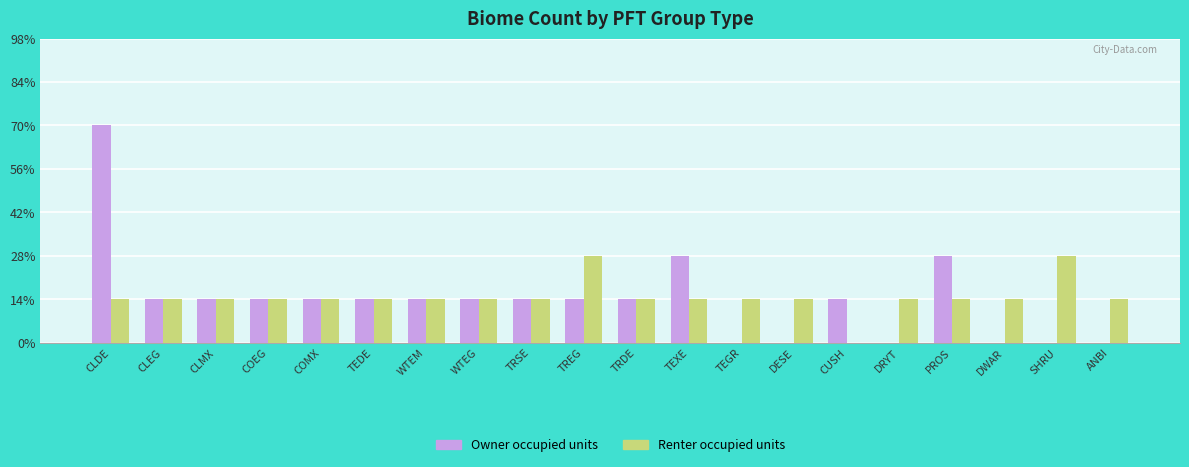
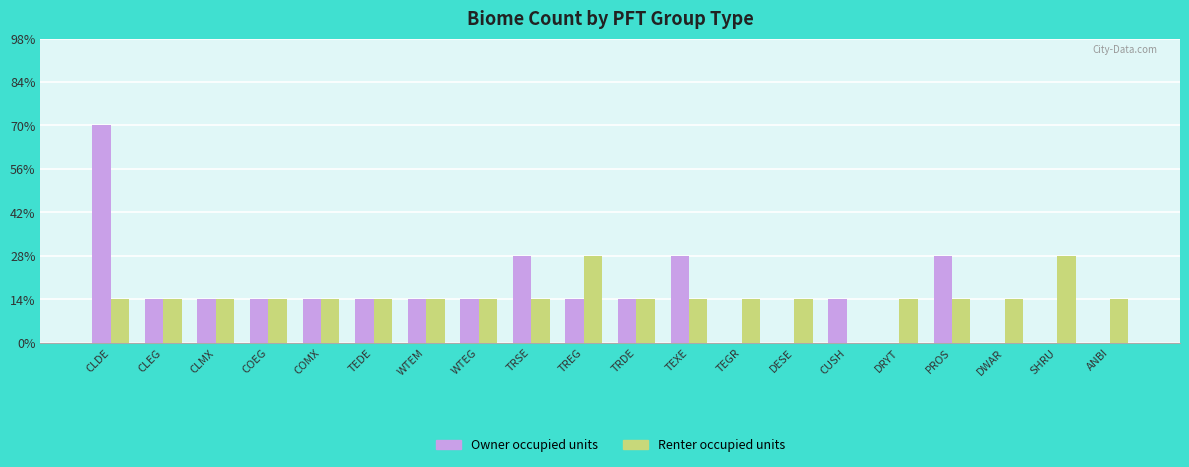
  {
    "Owner occupied units": {
      "CLDE": "70%",
      "CLEG": "14%",
      "CLMX": "14%",
      "COEG": "14%",
      "COMX": "14%",
      "TEDE": "14%",
      "WTEM": "14%",
      "WTEG": "14%",
-     "TRSE": "14%",
+     "TRSE": "28%",
      "TREG": "14%",
      "TRDE": "14%",
      "TEXE": "28%",
      "TEGR": "0%",
      "DESE": "0%",
      "CUSH": "14%",
      "DRYT": "0%",
      "PROS": "28%",
      "DWAR": "0%",
      "SHRU": "0%",
      "ANBI": "0%"
    },
    "Renter occupied units": {
      "CLDE": "14%",
      "CLEG": "14%",
      "CLMX": "14%",
      "COEG": "14%",
      "COMX": "14%",
      "TEDE": "14%",
      "WTEM": "14%",
      "WTEG": "14%",
      "TRSE": "14%",
      "TREG": "28%",
      "TRDE": "14%",
      "TEXE": "14%",
      "TEGR": "14%",
      "DESE": "14%",
      "CUSH": "0%",
      "DRYT": "14%",
      "PROS": "14%",
      "DWAR": "14%",
      "SHRU": "28%",
      "ANBI": "14%"
    }
  }
